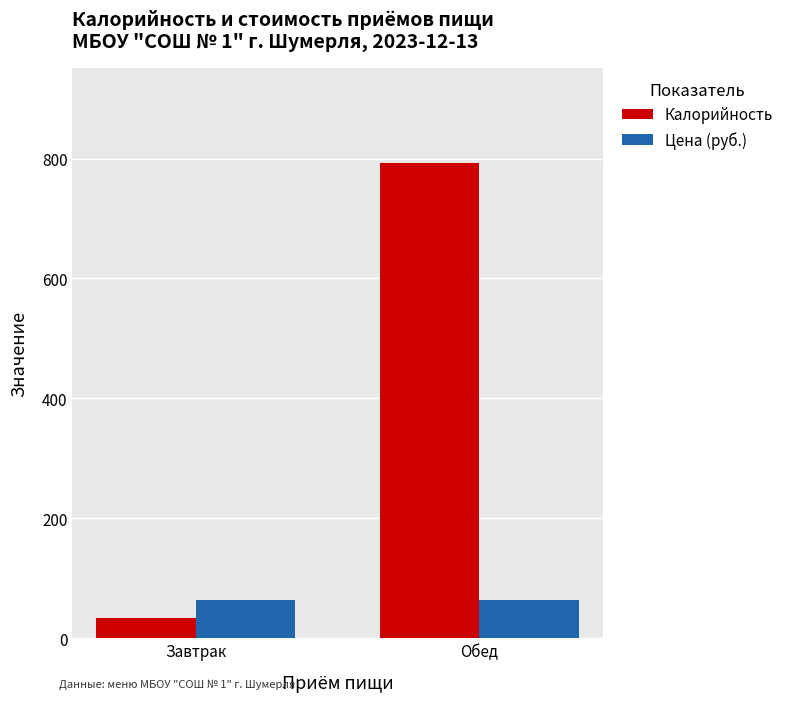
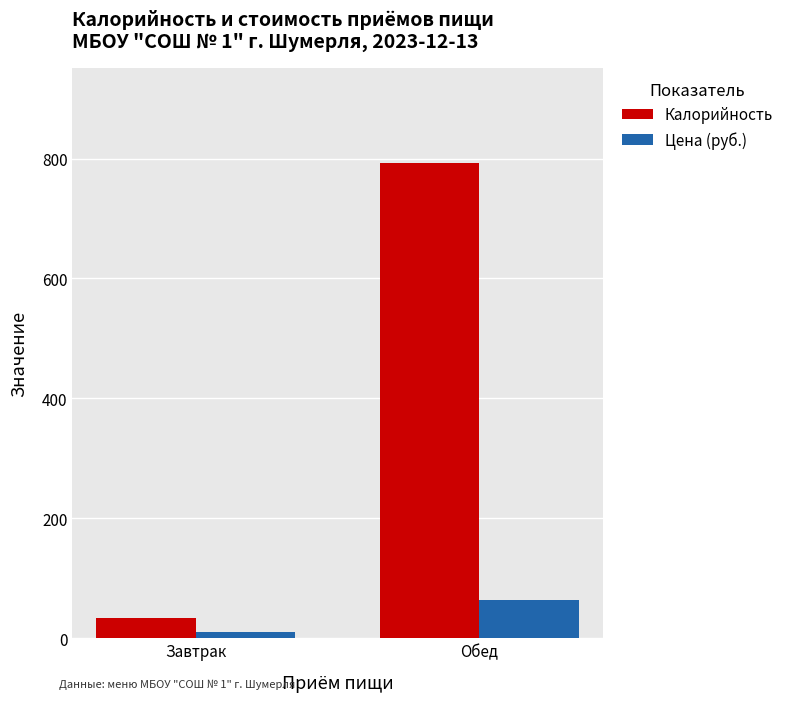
  {
    "Калорийность": {
      "Завтрак": 30,
      "Обед": 790
    },
    "Цена (руб.)": {
-     "Завтрак": 60,
+     "Завтрак": 10,
      "Обед": 60
    }
  }
